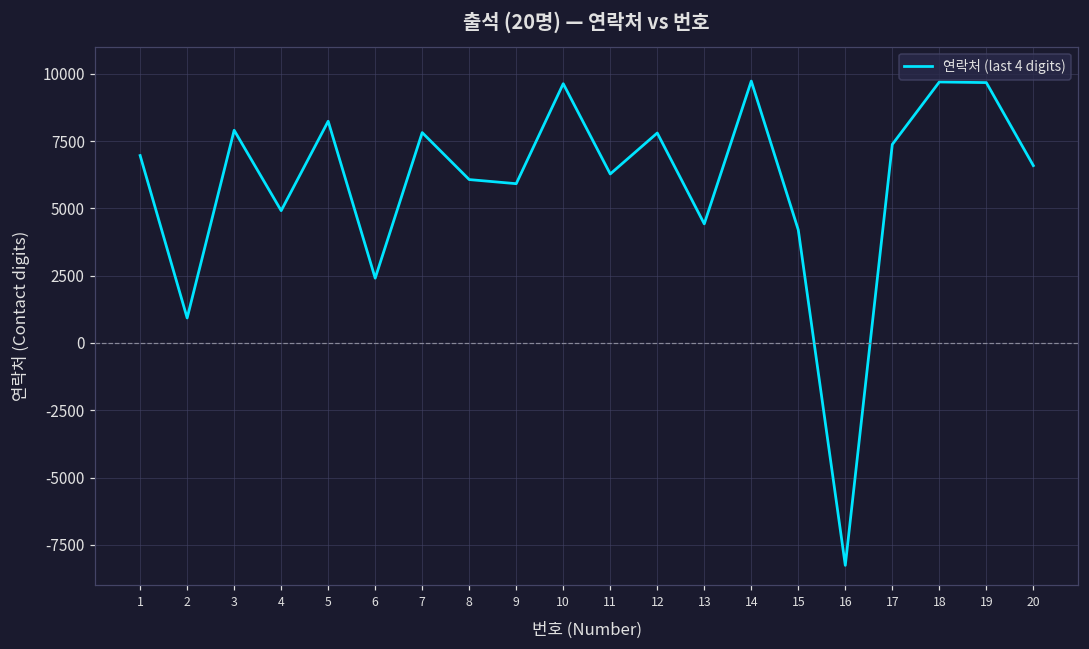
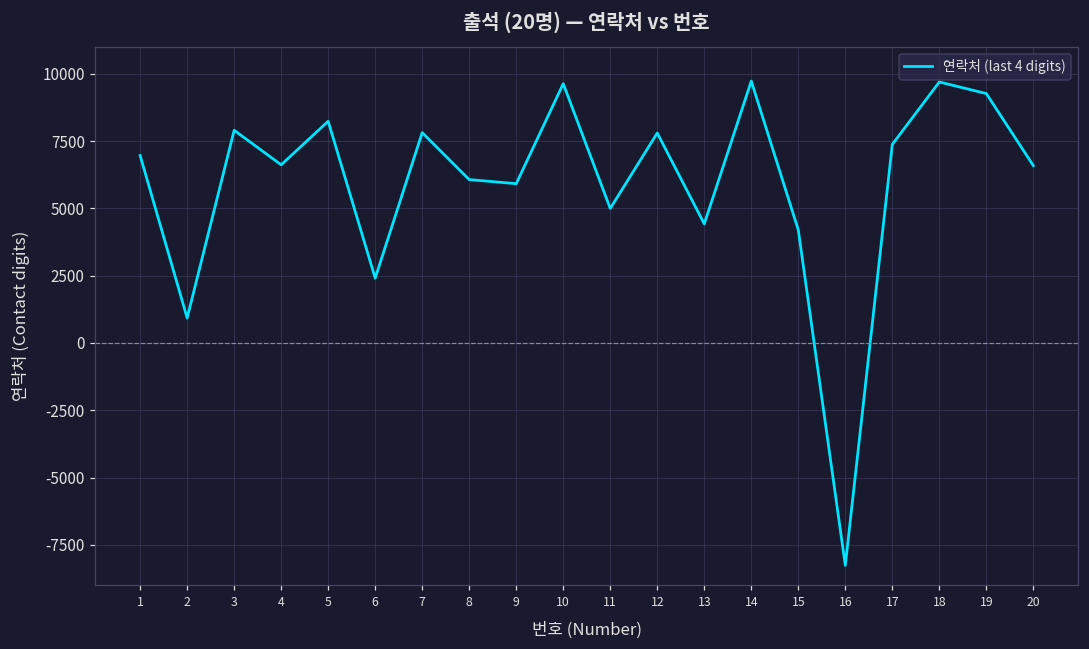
  {
    "1": 7000,
    "2": 900,
    "3": 7900,
-   "4": 4900,
+   "4": 6600,
    "5": 8200,
    "6": 2400,
    "7": 7800,
    "8": 6100,
    "9": 5900,
    "10": 9600,
-   "11": 6300,
+   "11": 5000,
    "12": 7800,
    "13": 4400,
    "14": 9700,
    "15": 4200,
    "16": -8300,
    "17": 7400,
    "18": 9700,
-   "19": 9700,
+   "19": 9300,
    "20": 6600
  }
